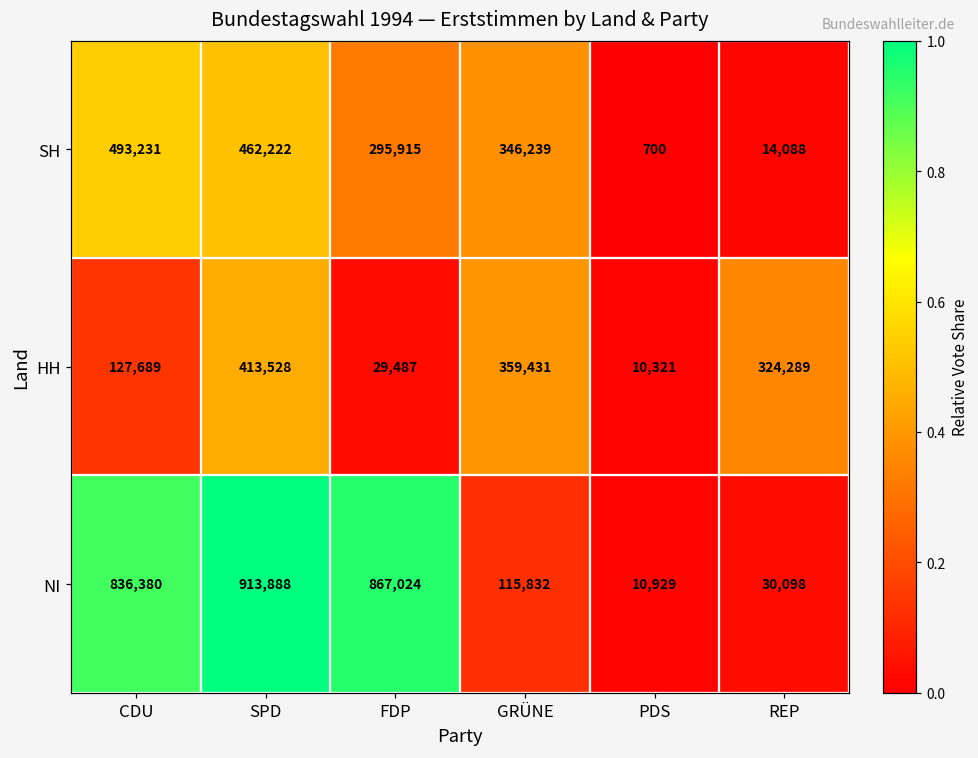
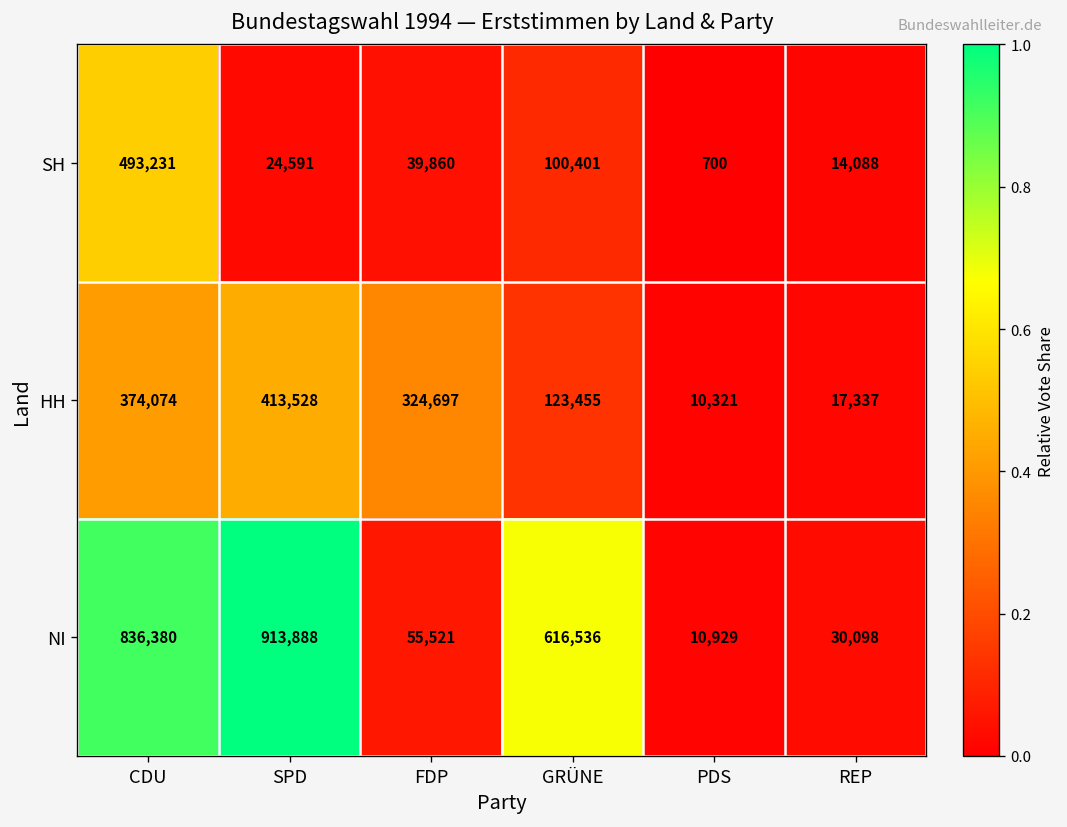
  {
    "SH": {
      "CDU": "493,231",
-     "SPD": "462,222",
-     "FDP": "295,915",
-     "GRÜNE": "346,239",
+     "SPD": "24,591",
+     "FDP": "39,860",
+     "GRÜNE": "100,401",
      "PDS": "700",
      "REP": "14,088"
    },
    "HH": {
-     "CDU": "127,689",
+     "CDU": "374,074",
      "SPD": "413,528",
-     "FDP": "29,487",
-     "GRÜNE": "359,431",
+     "FDP": "324,697",
+     "GRÜNE": "123,455",
      "PDS": "10,321",
-     "REP": "324,289"
+     "REP": "17,337"
    },
    "NI": {
      "CDU": "836,380",
      "SPD": "913,888",
-     "FDP": "867,024",
-     "GRÜNE": "115,832",
+     "FDP": "55,521",
+     "GRÜNE": "616,536",
      "PDS": "10,929",
      "REP": "30,098"
    }
  }
